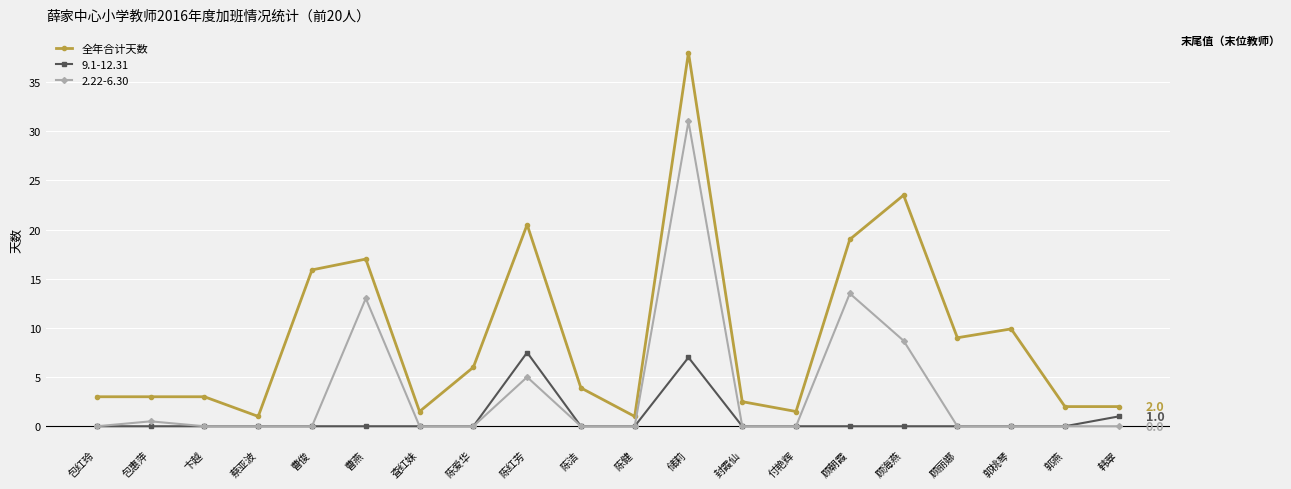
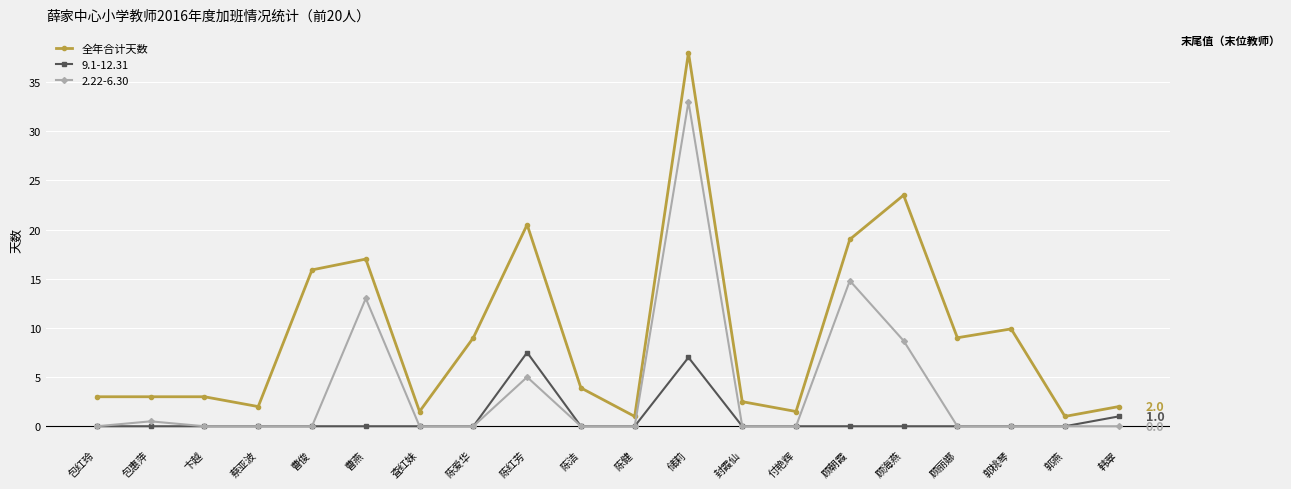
  {
    "全年合计天数": {
      "包红玲": 3,
      "包惠萍": 3,
      "卞越": 3,
-     "蔡亚波": 1,
+     "蔡亚波": 2,
      "曹俊": 16,
      "曹燕": 17,
      "査红妹": 2,
-     "陈爱华": 6,
+     "陈爱华": 9,
      "陈红芳": 21,
      "陈洁": 4,
      "陈健": 1,
      "储莉": 38,
      "封霞仙": 3,
      "付艳辉": 2,
      "顾朝霞": 19,
      "顾海燕": 24,
      "顾丽娜": 9,
      "郭桃琴": 10,
-     "郭燕": 2
+     "郭燕": 1
    },
    "9.1-12.31": {
      "包惠萍": 0,
      "曹燕": 0,
      "陈红芳": 8,
      "储莉": 7,
      "顾朝霞": 0,
      "顾海燕": 0
    },
    "2.22-6.30": {
      "包惠萍": 1,
      "曹燕": 13,
      "陈红芳": 5,
-     "储莉": 31,
-     "顾朝霞": 14,
+     "储莉": 33,
+     "顾朝霞": 15,
      "顾海燕": 9
    }
  }
